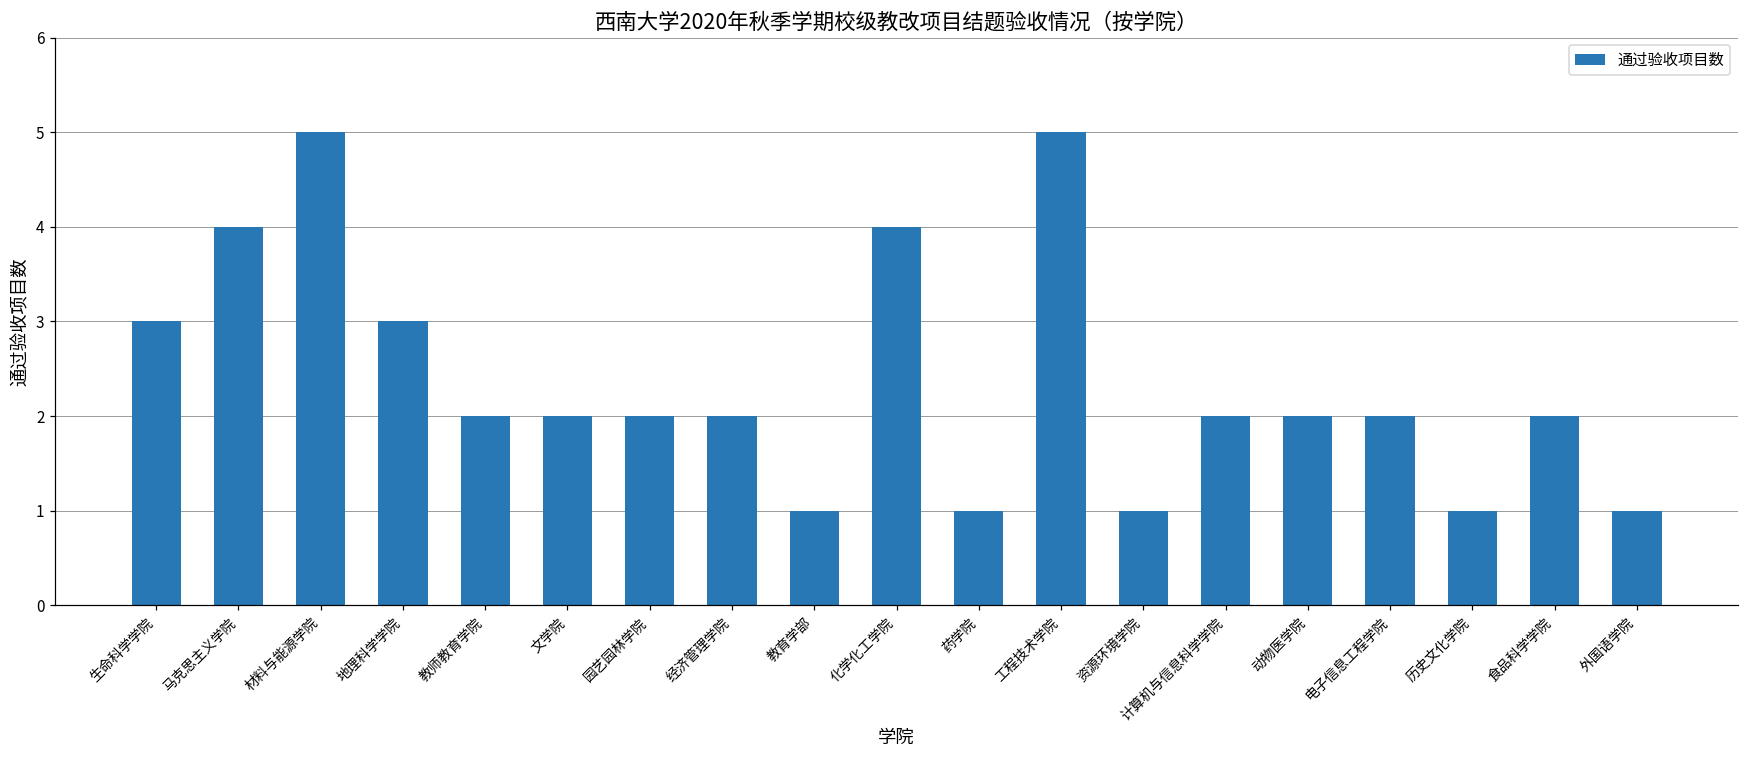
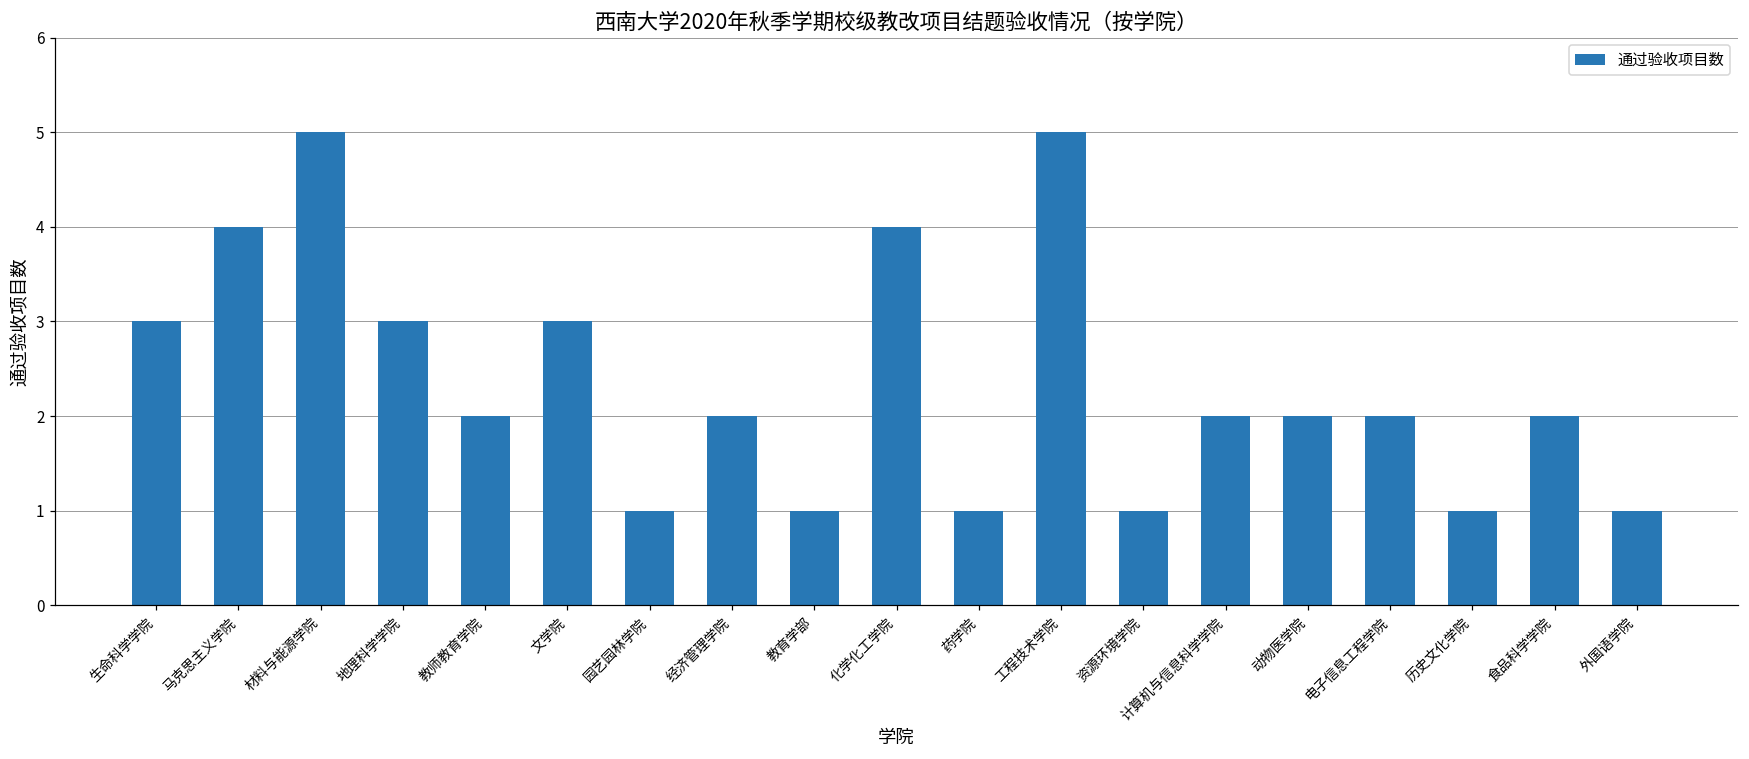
  {
    "生命科学学院": 3,
    "马克思主义学院": 4,
    "材料与能源学院": 5,
    "地理科学学院": 3,
    "教师教育学院": 2,
-   "文学院": 2,
-   "园艺园林学院": 2,
+   "文学院": 3,
+   "园艺园林学院": 1,
    "经济管理学院": 2,
    "教育学部": 1,
    "化学化工学院": 4,
    "药学院": 1,
    "工程技术学院": 5,
    "资源环境学院": 1,
    "计算机与信息科学学院": 2,
    "动物医学院": 2,
    "电子信息工程学院": 2,
    "历史文化学院": 1,
    "食品科学学院": 2,
    "外国语学院": 1
  }
